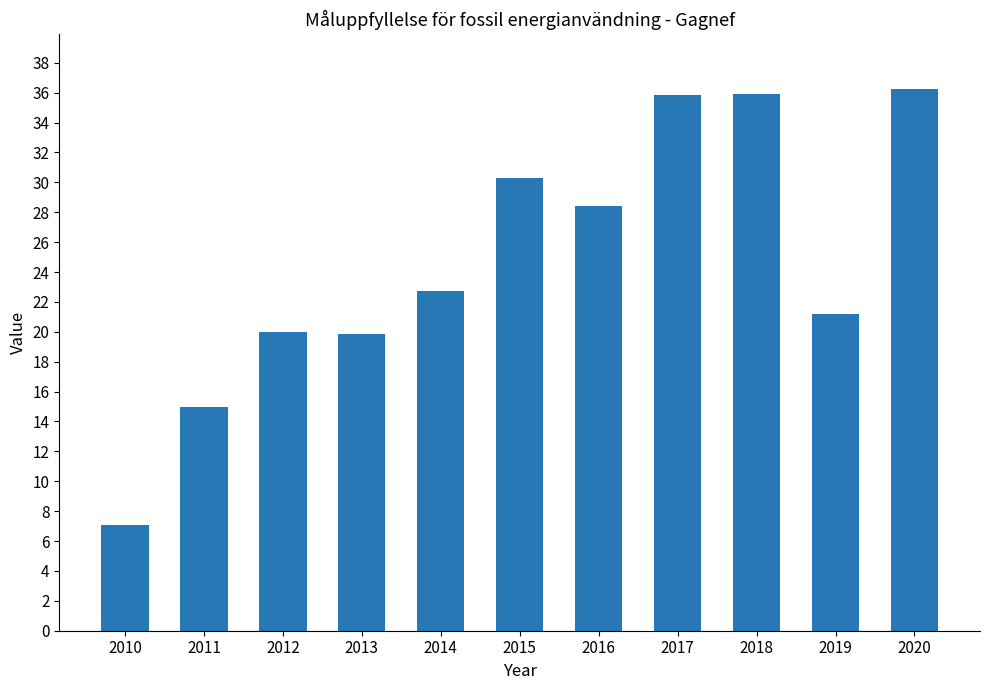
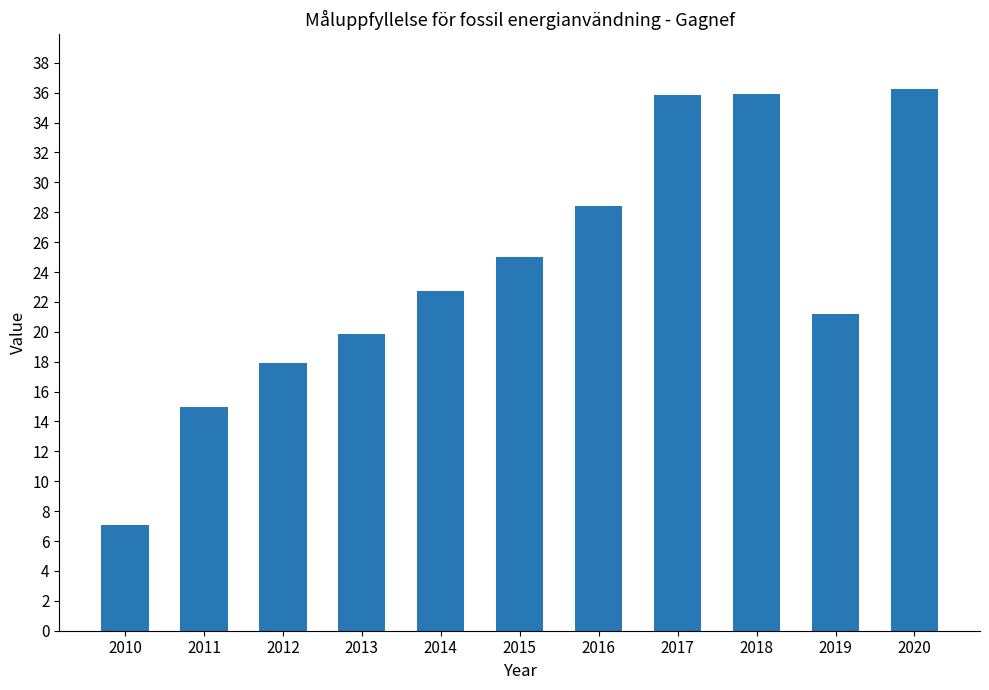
  {
    "2010": 7.1,
    "2011": 14.9,
-   "2012": 20.0,
+   "2012": 17.9,
    "2013": 19.9,
    "2014": 22.7,
-   "2015": 30.3,
+   "2015": 25.0,
    "2016": 28.4,
    "2017": 35.8,
    "2018": 35.9,
    "2019": 21.2,
    "2020": 36.3
  }
